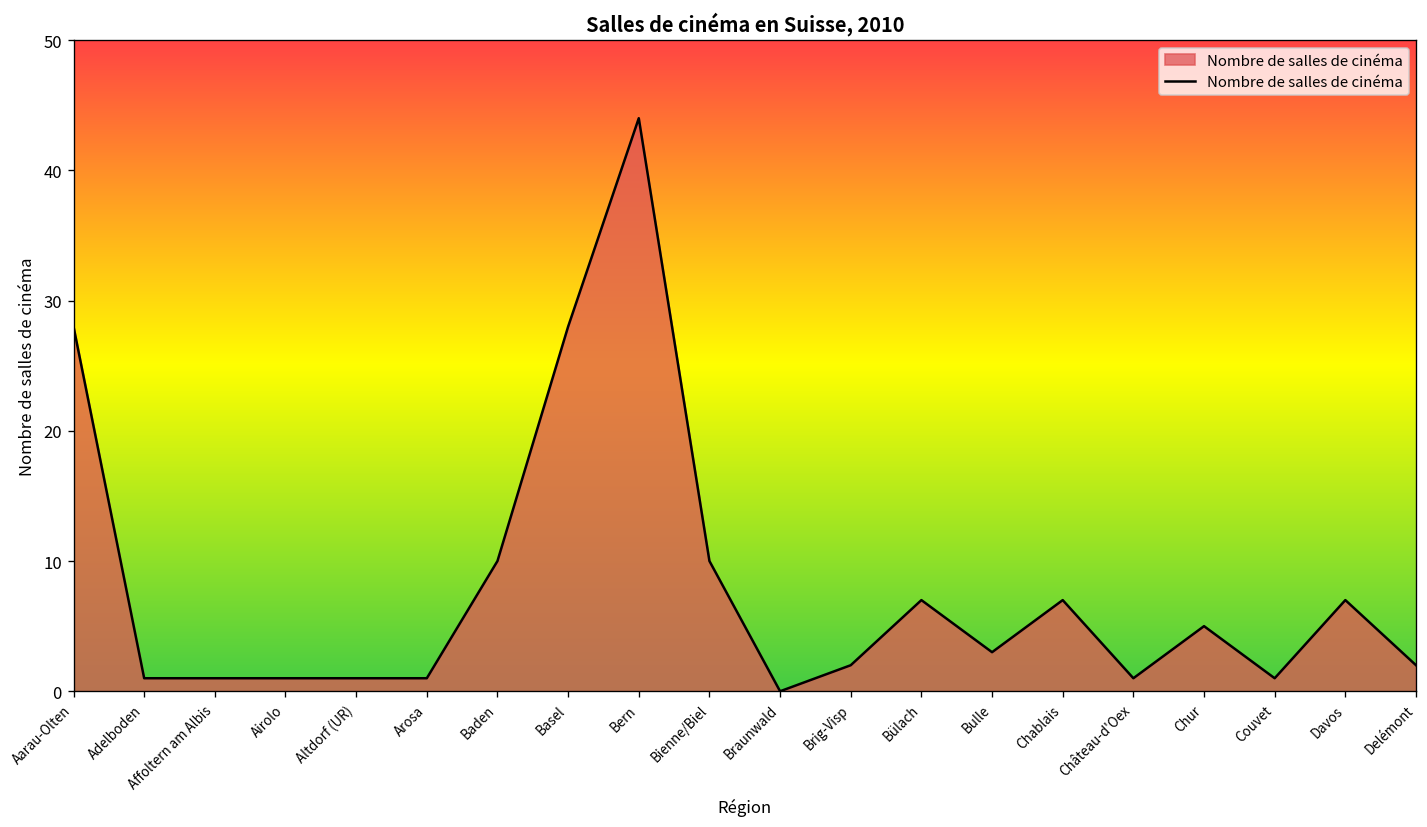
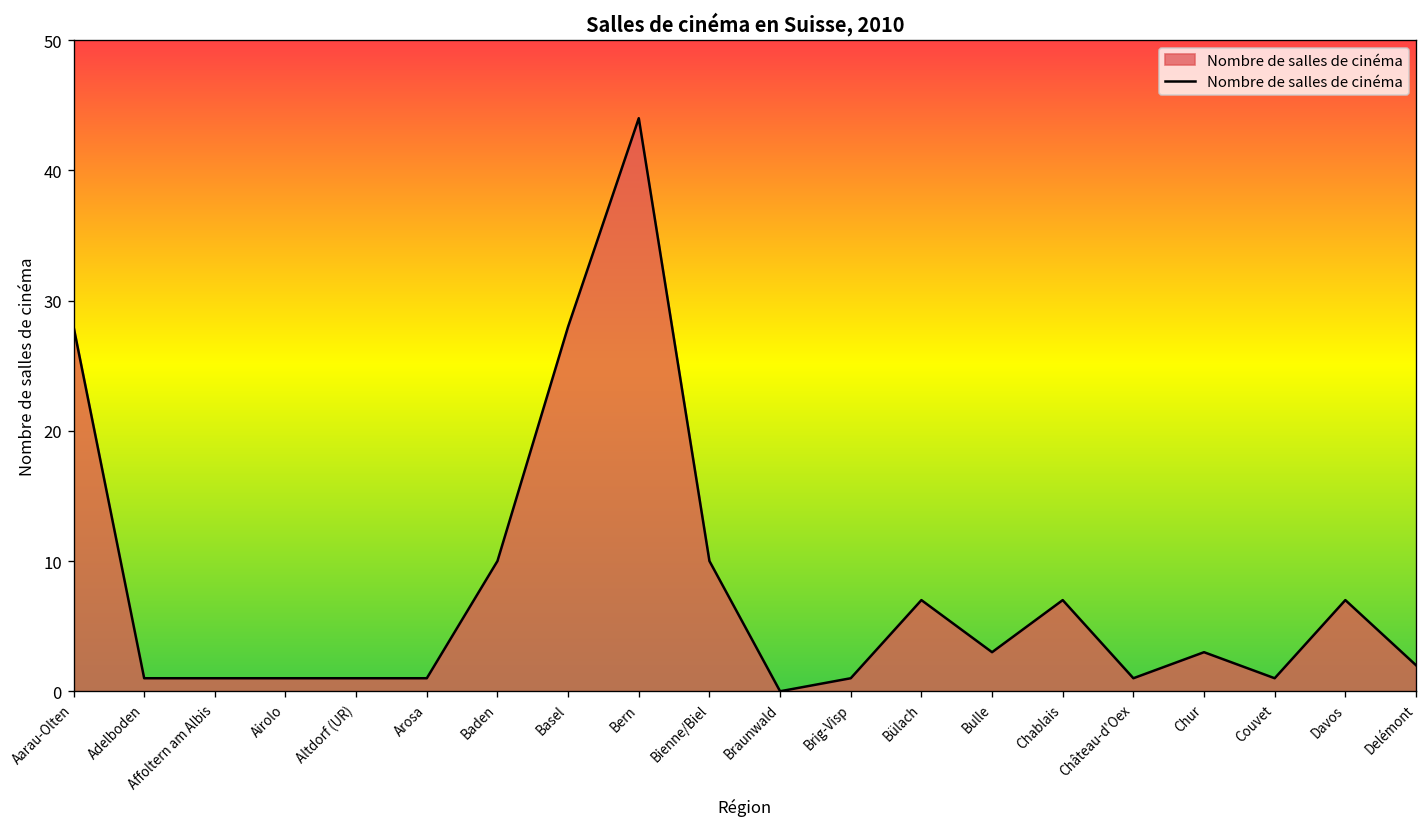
  {
    "Aarau-Olten": 28,
    "Adelboden": 1,
    "Affoltern am Albis": 1,
    "Airolo": 1,
    "Altdorf (UR)": 1,
    "Arosa": 1,
    "Baden": 10,
    "Basel": 28,
    "Bern": 44,
    "Bienne/Biel": 10,
    "Braunwald": 0,
-   "Brig-Visp": 2,
+   "Brig-Visp": 1,
    "Bülach": 7,
    "Bulle": 3,
    "Chablais": 7,
    "Château-d'Oex": 1,
-   "Chur": 5,
+   "Chur": 3,
    "Couvet": 1,
    "Davos": 7,
    "Delémont": 2
  }
